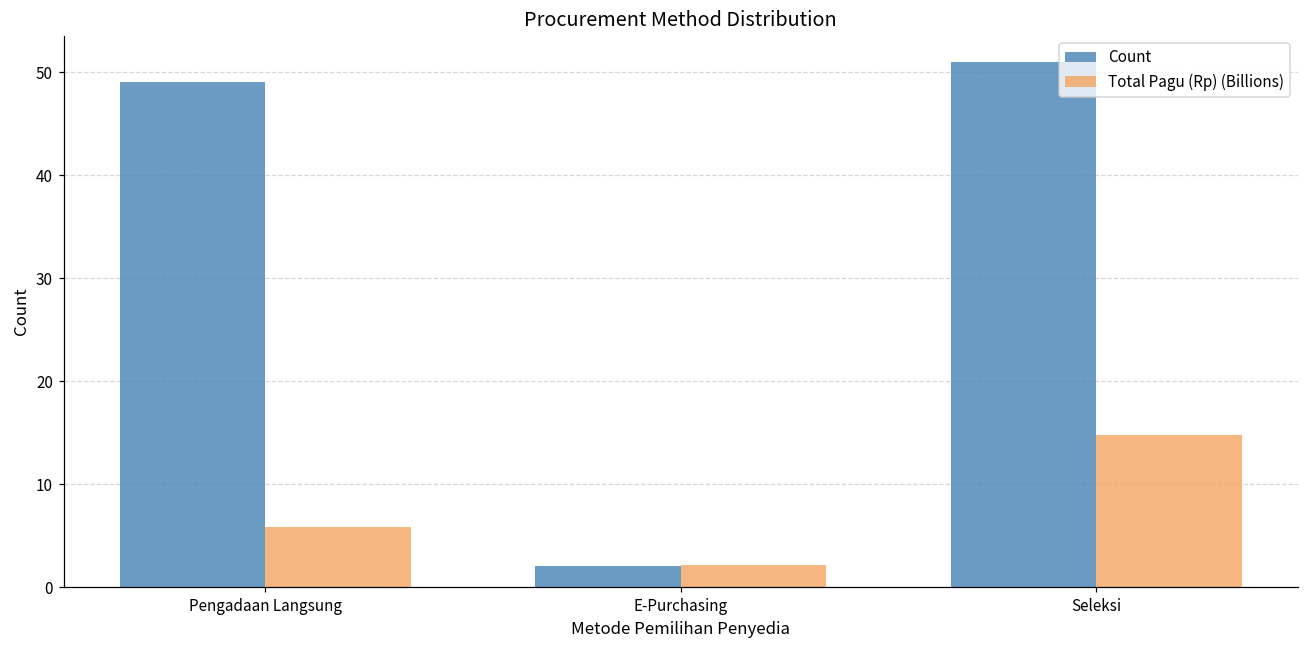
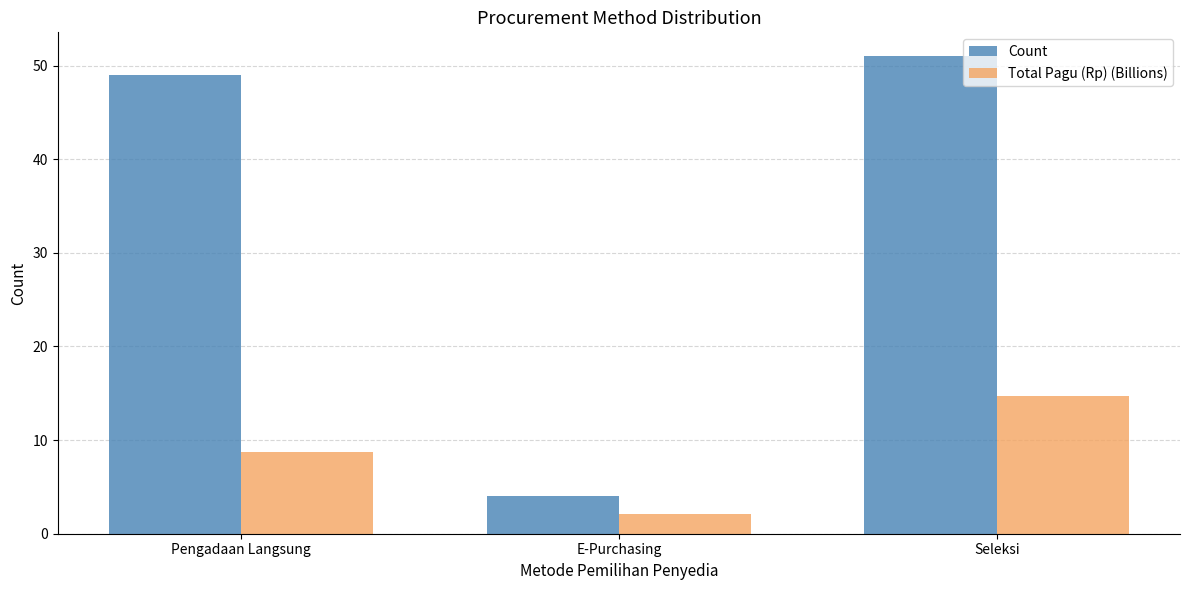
  {
    "Count": {
      "Pengadaan Langsung": 49,
-     "E-Purchasing": 2,
+     "E-Purchasing": 4,
      "Seleksi": 51
    },
    "Total Pagu (Rp) (Billions)": {
-     "Pengadaan Langsung": 6,
+     "Pengadaan Langsung": 9,
      "E-Purchasing": 2,
      "Seleksi": 15
    }
  }
